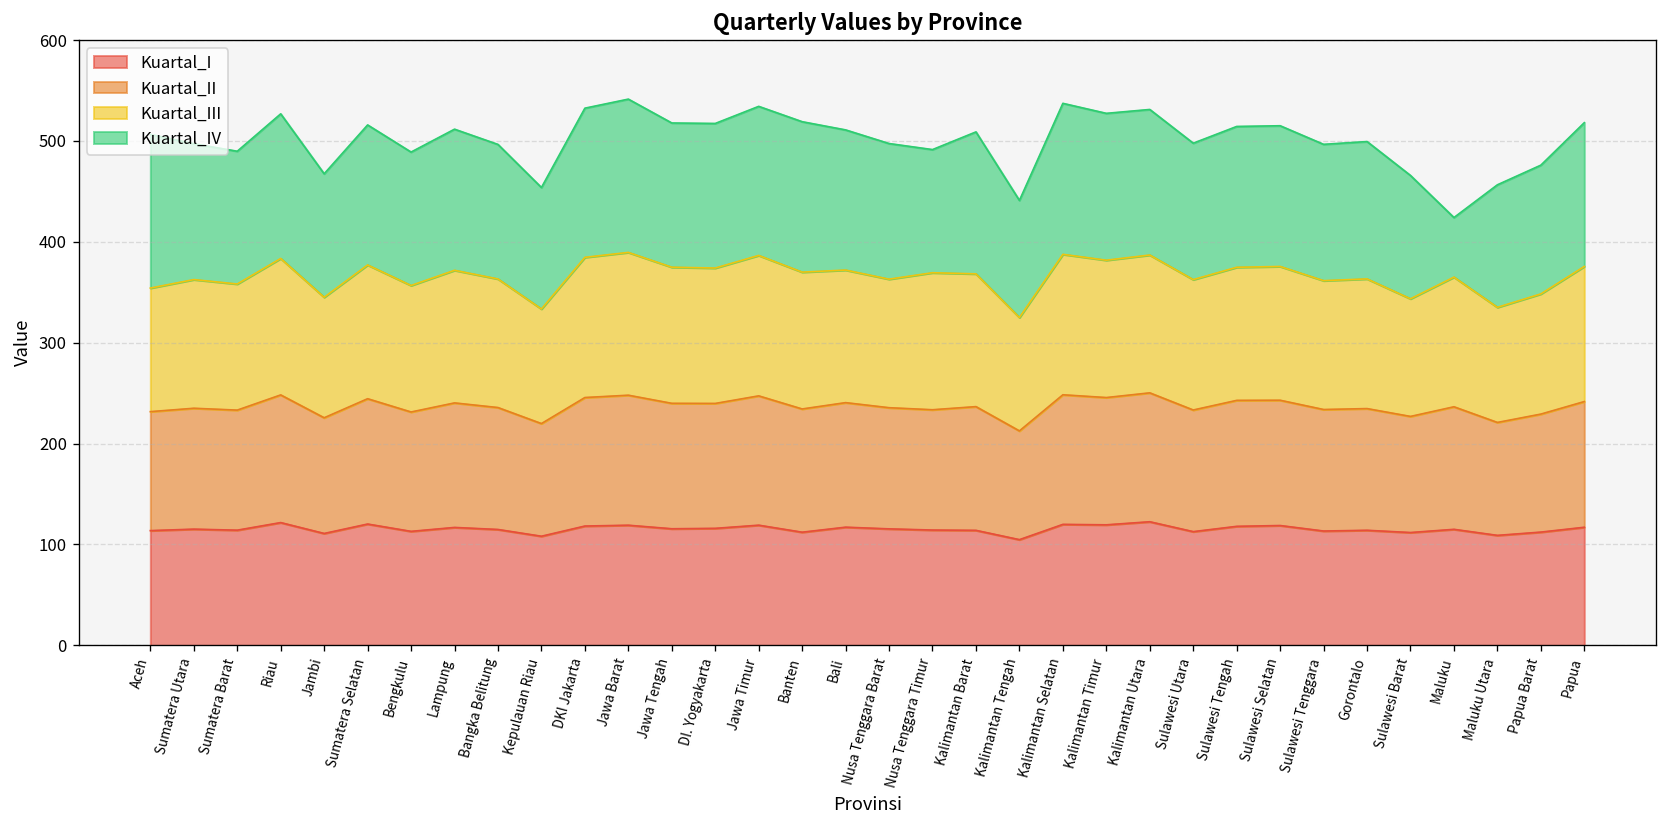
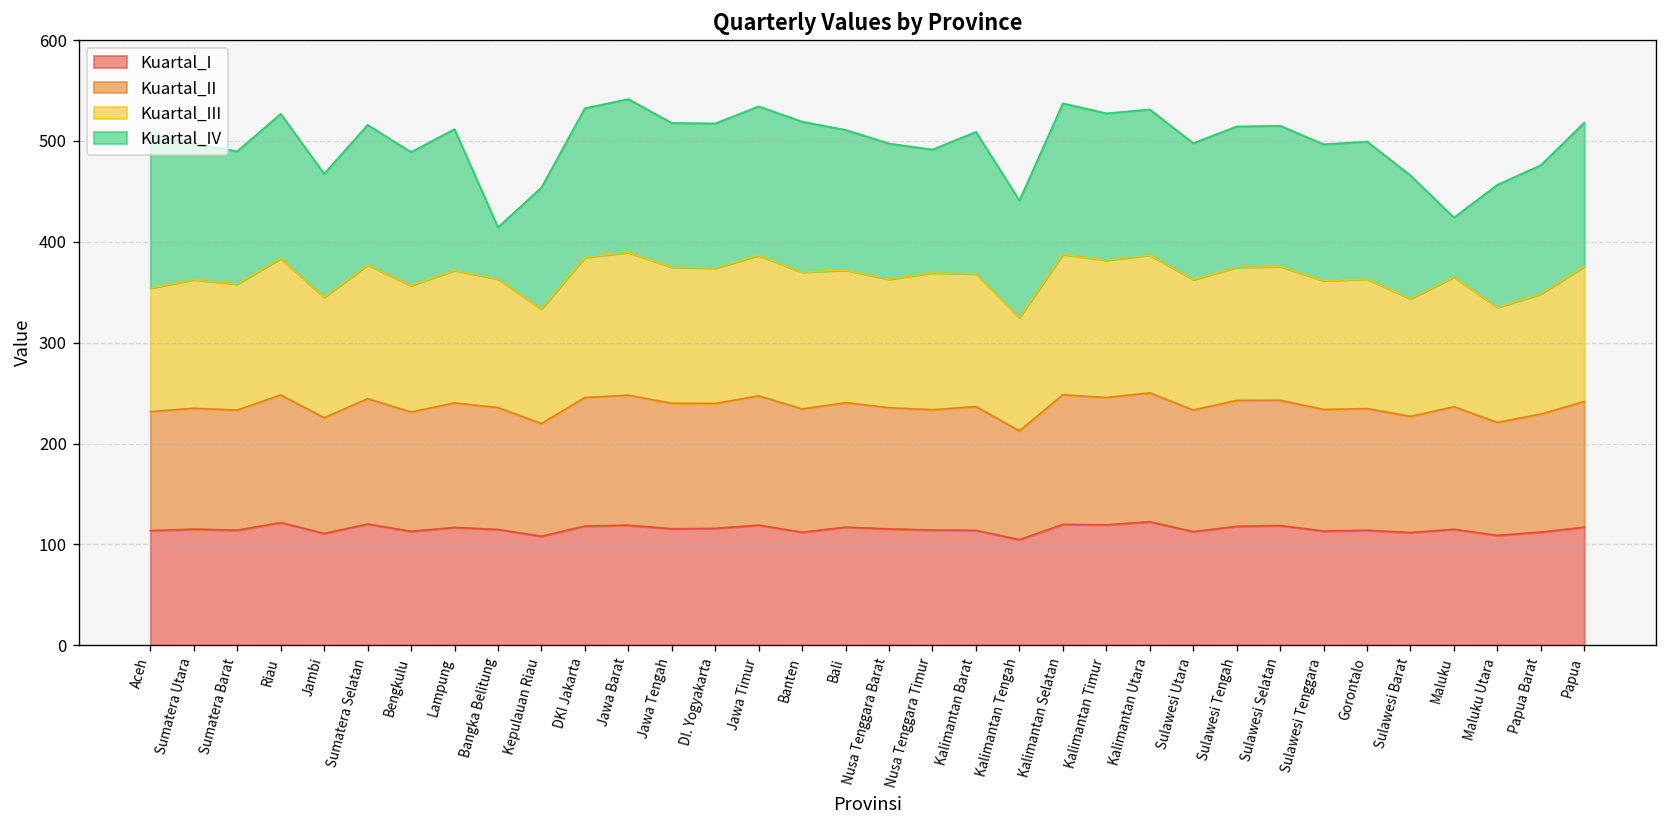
  {
    "Kuartal_III": {
      "Aceh": 350,
      "Sumatera Utara": 360,
      "Sumatera Barat": 360,
      "Riau": 380,
      "Jambi": 350,
      "Sumatera Selatan": 380,
      "Bengkulu": 360,
      "Lampung": 370,
      "Bangka Belitung": 360,
      "Kepulauan Riau": 330,
      "DKI Jakarta": 380,
      "Jawa Barat": 390,
      "Jawa Tengah": 370,
      "DI. Yogyakarta": 370,
      "Jawa Timur": 390,
      "Banten": 370,
      "Bali": 370,
      "Nusa Tenggara Barat": 360,
      "Nusa Tenggara Timur": 370,
      "Kalimantan Barat": 370,
      "Kalimantan Tengah": 320,
      "Kalimantan Selatan": 390,
      "Kalimantan Timur": 380,
      "Kalimantan Utara": 390,
      "Sulawesi Utara": 360,
      "Sulawesi Tengah": 370,
      "Sulawesi Selatan": 380,
      "Sulawesi Tenggara": 360,
      "Gorontalo": 360,
      "Sulawesi Barat": 340,
      "Maluku": 360,
      "Maluku Utara": 340,
      "Papua Barat": 350,
      "Papua": 380
    },
    "Kuartal_IV": {
      "Sumatera Barat": 490,
      "Riau": 530,
      "Jambi": 470,
      "Sumatera Selatan": 520,
      "Bengkulu": 490,
      "Lampung": 510,
-     "Bangka Belitung": 500,
+     "Bangka Belitung": 410,
      "Kepulauan Riau": 450,
      "DKI Jakarta": 530,
      "Jawa Barat": 540,
      "Jawa Tengah": 520,
      "DI. Yogyakarta": 520,
      "Jawa Timur": 530,
      "Banten": 520,
      "Bali": 510,
      "Nusa Tenggara Barat": 500,
      "Nusa Tenggara Timur": 490,
      "Kalimantan Barat": 510,
      "Kalimantan Tengah": 440,
      "Kalimantan Selatan": 540,
      "Kalimantan Timur": 530,
      "Kalimantan Utara": 530,
      "Sulawesi Utara": 500,
      "Sulawesi Tengah": 510,
      "Sulawesi Selatan": 520,
      "Sulawesi Tenggara": 500,
      "Gorontalo": 500,
      "Sulawesi Barat": 470,
      "Maluku": 420,
      "Maluku Utara": 460,
      "Papua Barat": 480,
      "Papua": 520
    }
  }
